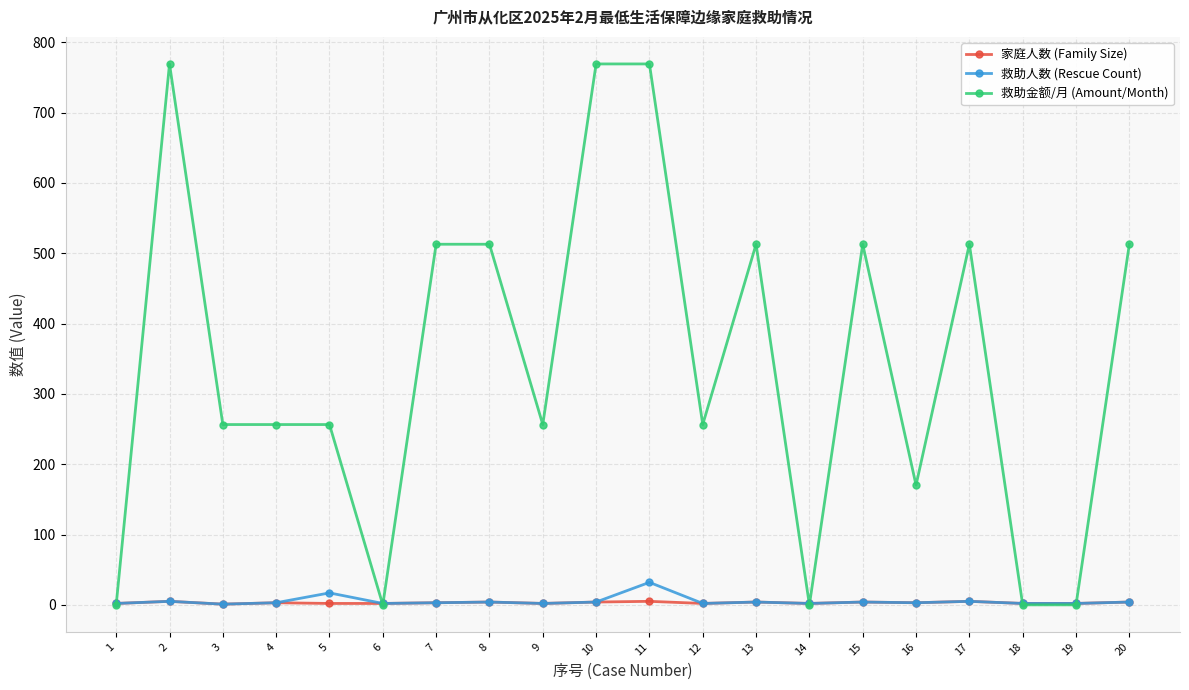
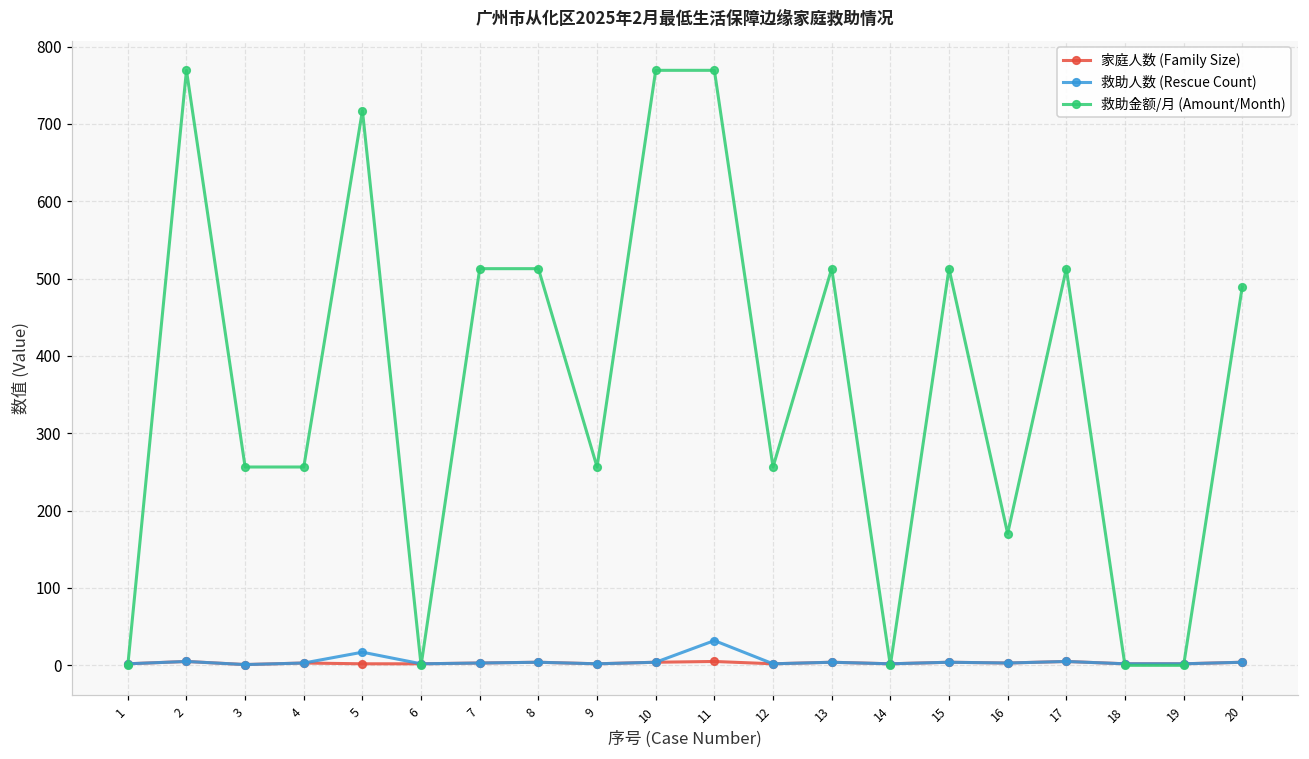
  {
    "家庭人数 (Family Size)": {
      "5": 0,
      "11": 10
    },
    "救助人数 (Rescue Count)": {
      "5": 20,
      "11": 30
    },
    "救助金额/月 (Amount/Month)": {
      "2": 770,
      "3": 260,
      "4": 260,
-     "5": 260,
+     "5": 720,
      "7": 510,
      "8": 510,
      "9": 260,
      "10": 770,
      "11": 770,
      "12": 260,
      "13": 510,
      "15": 510,
      "16": 170,
      "17": 510,
-     "20": 510
+     "20": 490
    }
  }
